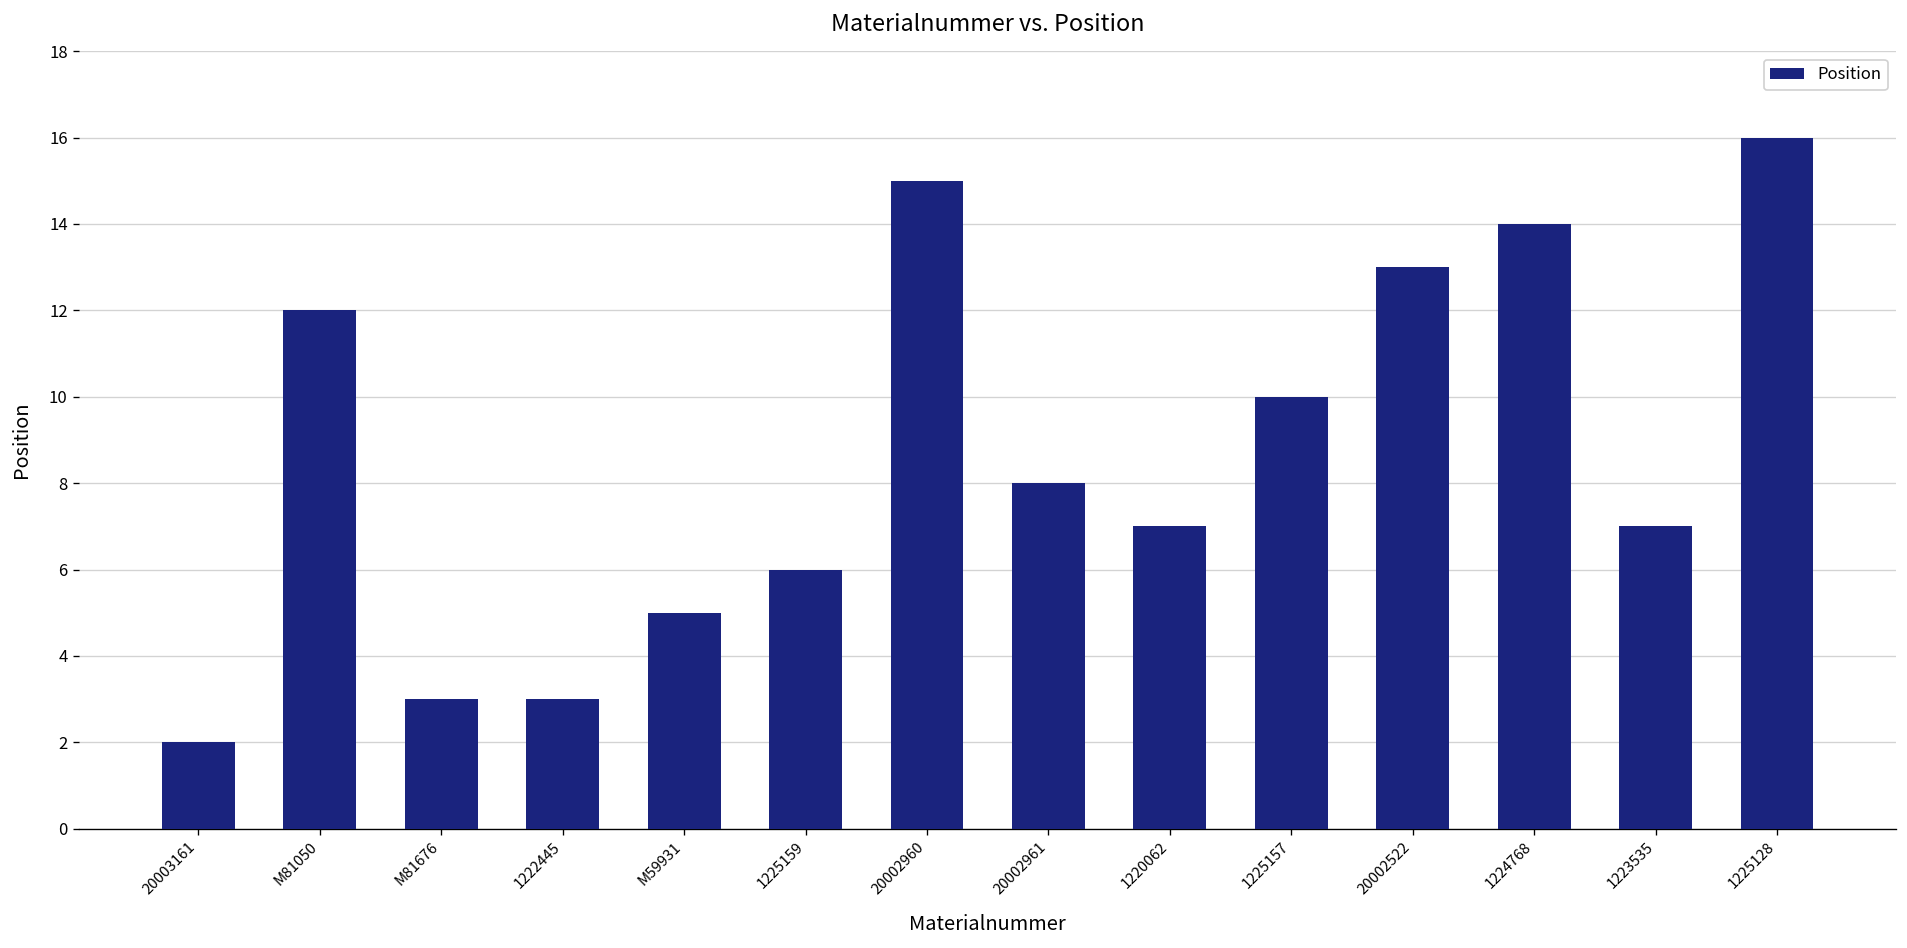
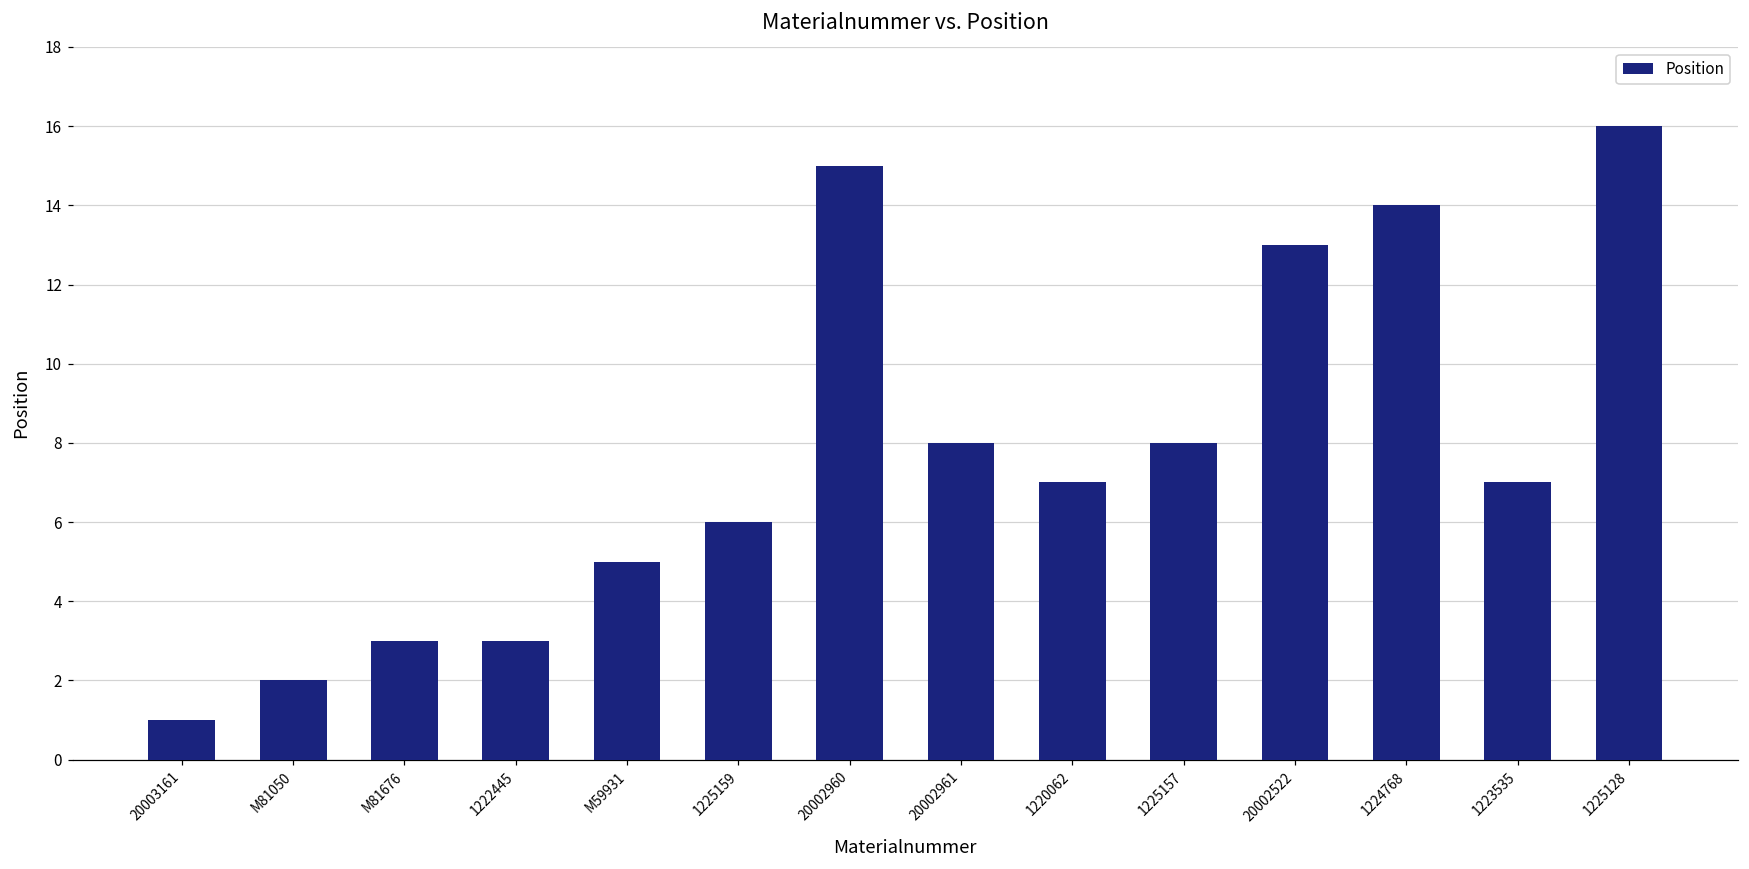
  {
-   "20003161": 2,
-   "M81050": 12,
+   "20003161": 1,
+   "M81050": 2,
    "M81676": 3,
    "1222445": 3,
    "M59931": 5,
    "1225159": 6,
    "20002960": 15,
    "20002961": 8,
    "1220062": 7,
-   "1225157": 10,
+   "1225157": 8,
    "20002522": 13,
    "1224768": 14,
    "1223535": 7,
    "1225128": 16
  }
